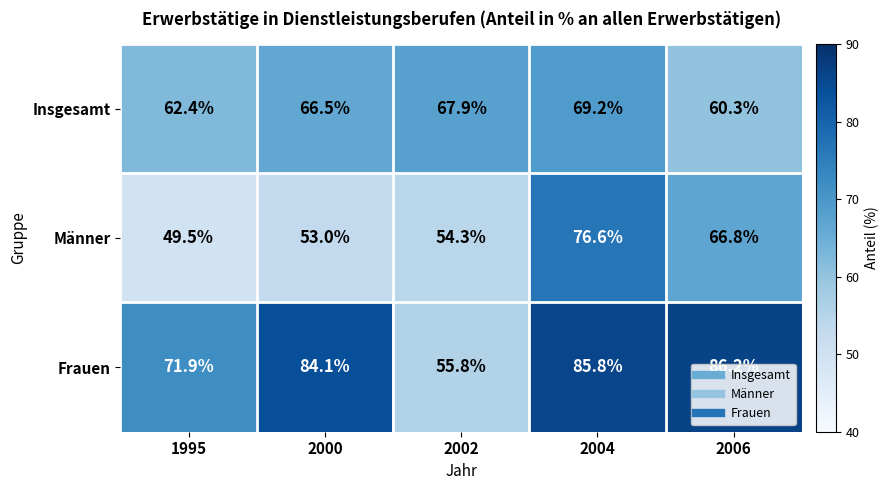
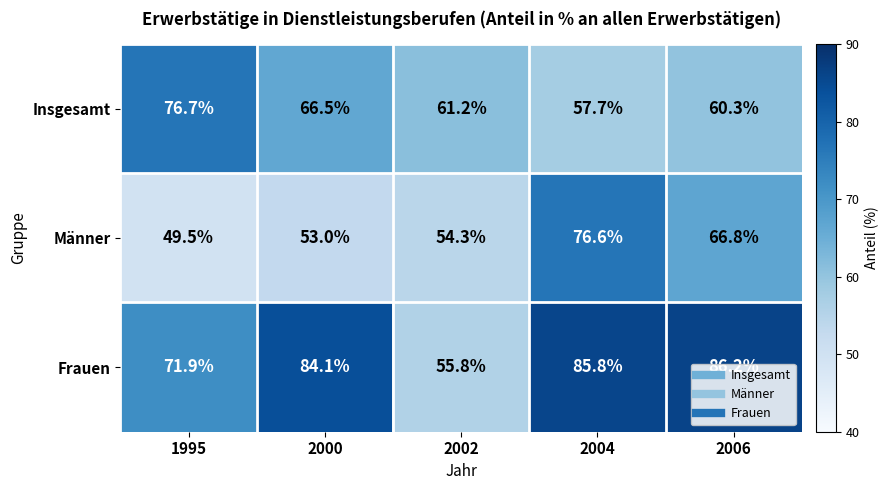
  {
    "Insgesamt": {
-     "1995": "62.4%",
+     "1995": "76.7%",
      "2000": "66.5%",
-     "2002": "67.9%",
-     "2004": "69.2%",
+     "2002": "61.2%",
+     "2004": "57.7%",
      "2006": "60.3%"
    },
    "Männer": {
      "1995": "49.5%",
      "2000": "53.0%",
      "2002": "54.3%",
      "2004": "76.6%",
      "2006": "66.8%"
    },
    "Frauen": {
      "1995": "71.9%",
      "2000": "84.1%",
      "2002": "55.8%",
      "2004": "85.8%"
    }
  }
